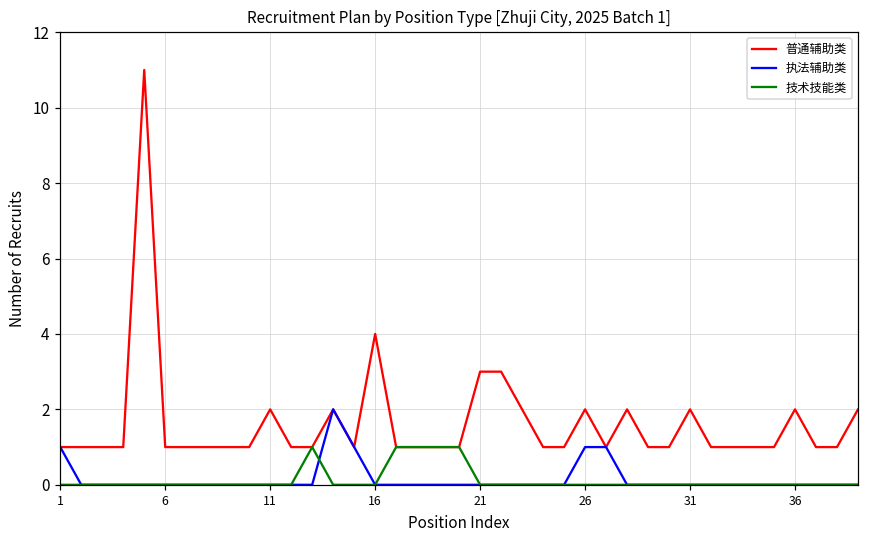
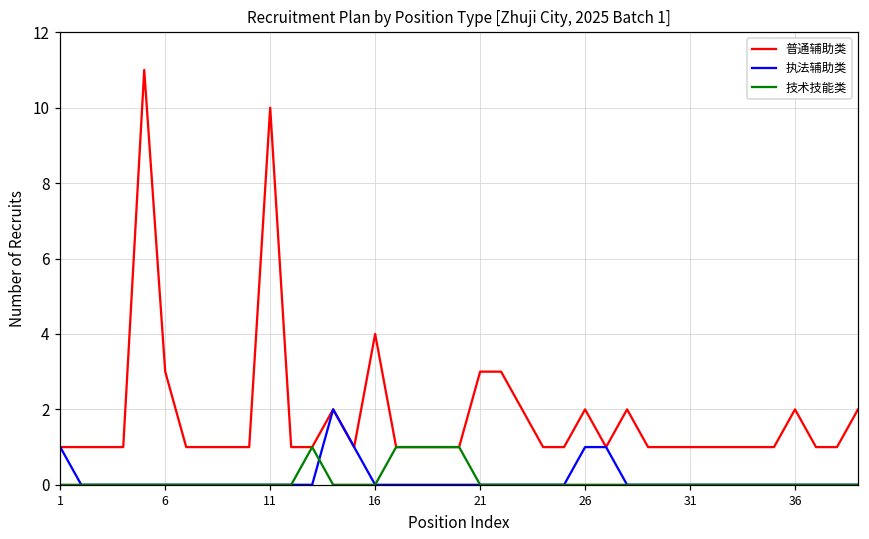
  {
    "普通辅助类": {
-     "6": 1,
-     "11": 2,
+     "6": 3,
+     "11": 10,
      "16": 4,
      "21": 3,
      "26": 2,
-     "31": 2,
+     "31": 1,
      "36": 2
    },
    "执法辅助类": {
      "26": 1
    },
    "技术技能类": {
      "1": 0,
      "26": 0
    }
  }
